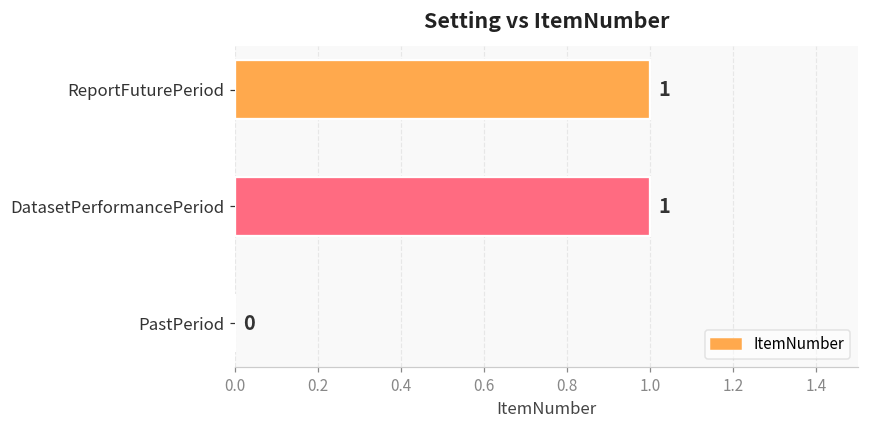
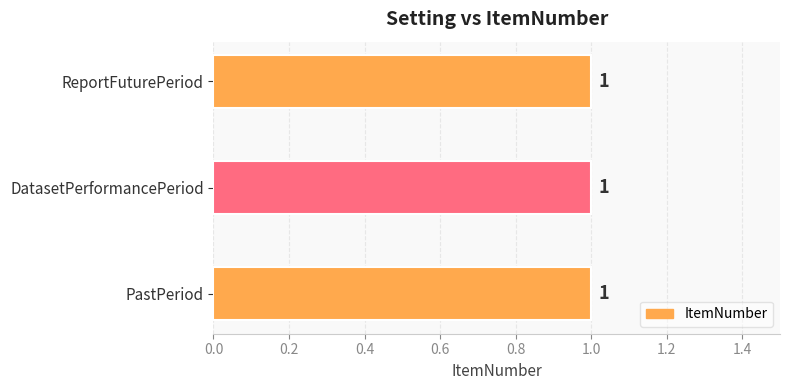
  {
    "ReportFuturePeriod": 1,
    "DatasetPerformancePeriod": 1,
-   "PastPeriod": 0
+   "PastPeriod": 1
  }
